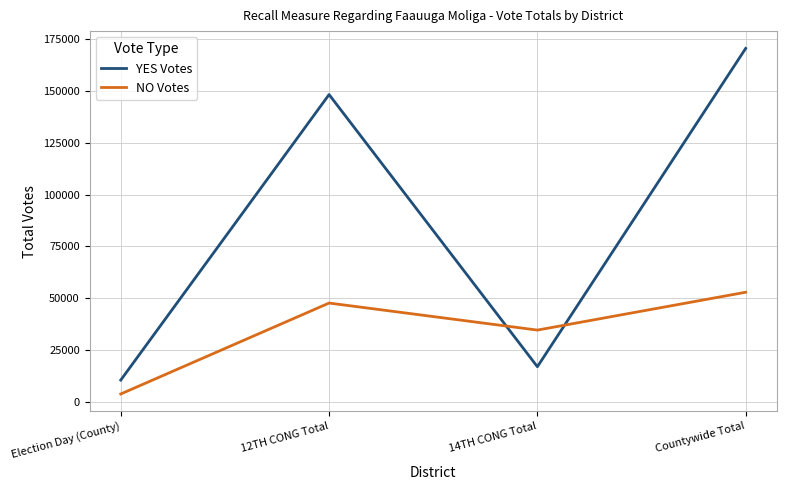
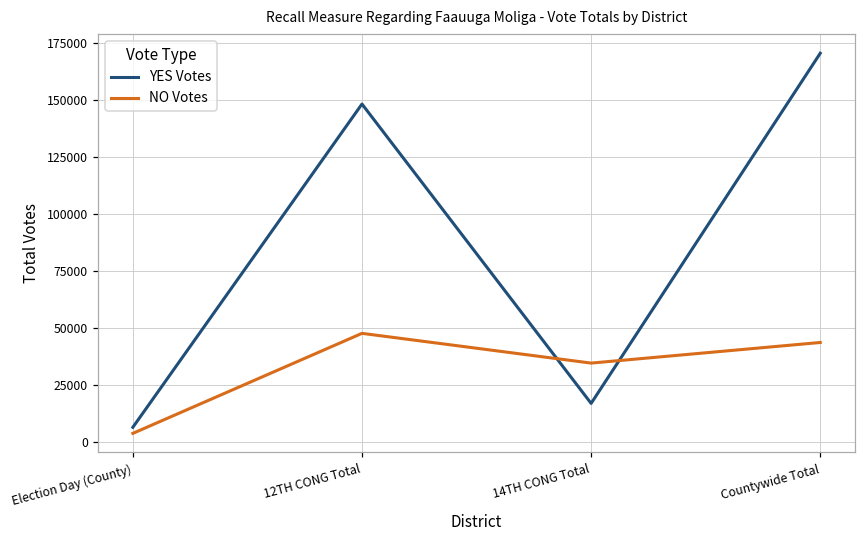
  {
    "YES Votes": {
-     "Election Day (County)": 10000,
+     "Election Day (County)": 6000,
      "12TH CONG Total": 148000,
      "14TH CONG Total": 17000,
      "Countywide Total": 171000
    },
    "NO Votes": {
      "Election Day (County)": 4000,
      "12TH CONG Total": 48000,
      "14TH CONG Total": 35000,
-     "Countywide Total": 53000
+     "Countywide Total": 44000
    }
  }
